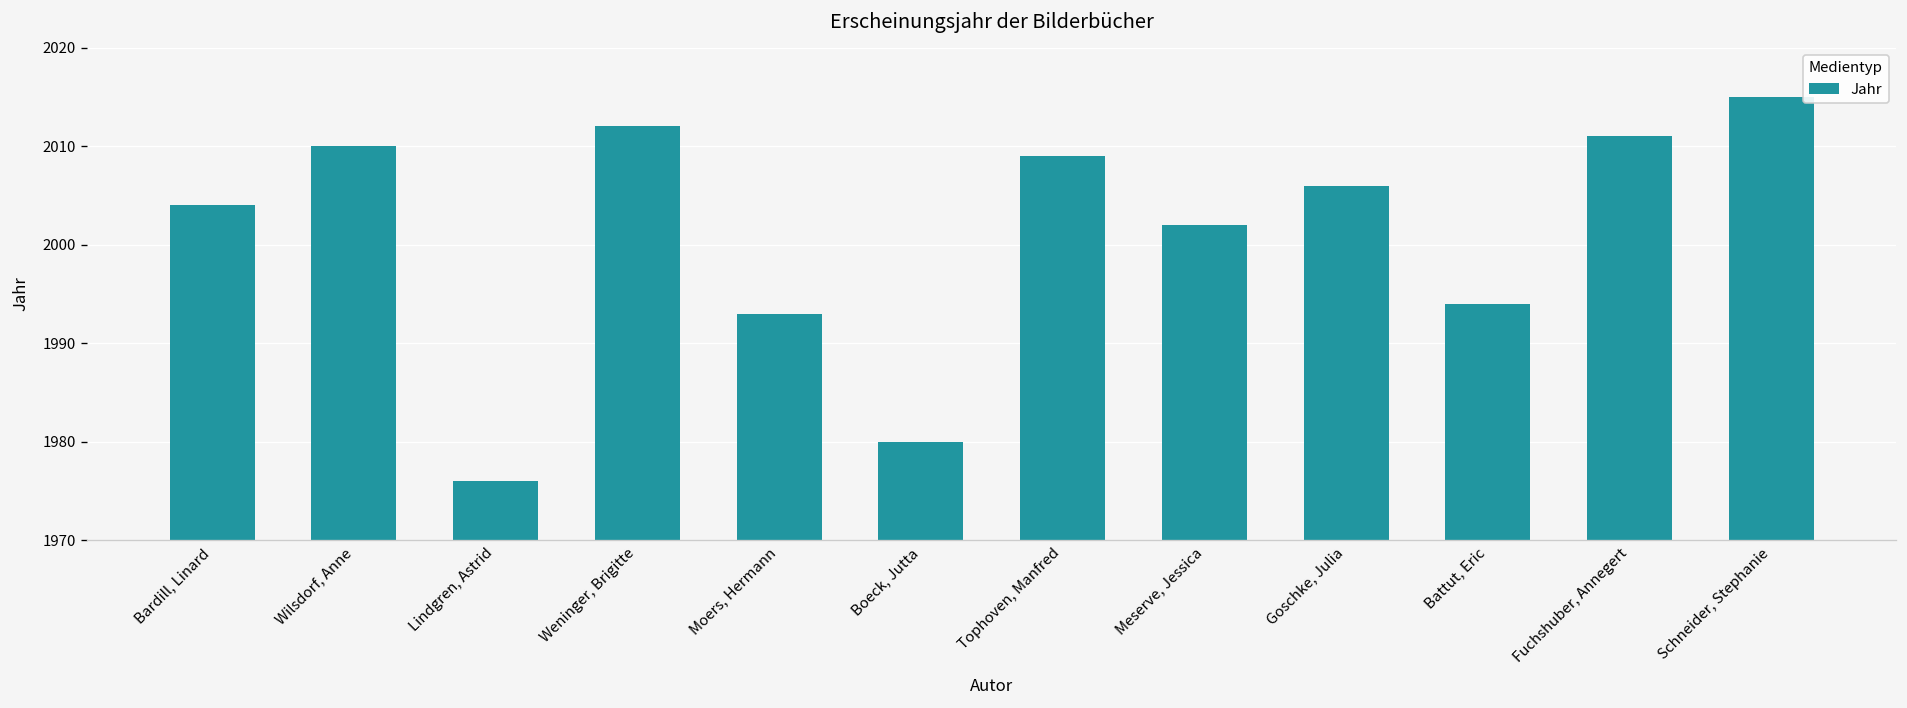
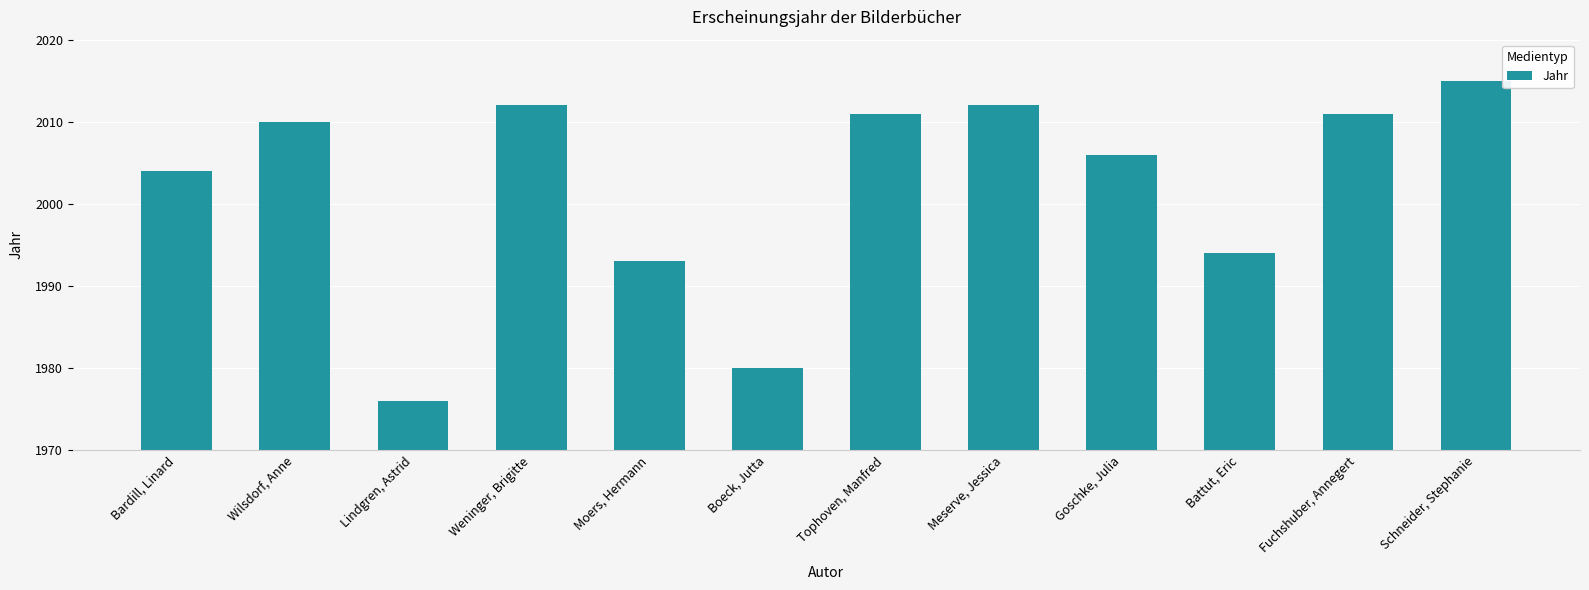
  {
    "Bardill, Linard": 2004,
    "Wilsdorf, Anne": 2010,
    "Lindgren, Astrid": 1976,
    "Weninger, Brigitte": 2012,
    "Moers, Hermann": 1993,
    "Boeck, Jutta": 1980,
-   "Tophoven, Manfred": 2009,
-   "Meserve, Jessica": 2002,
+   "Tophoven, Manfred": 2011,
+   "Meserve, Jessica": 2012,
    "Goschke, Julia": 2006,
    "Battut, Eric": 1994,
    "Fuchshuber, Annegert": 2011,
    "Schneider, Stephanie": 2015
  }
